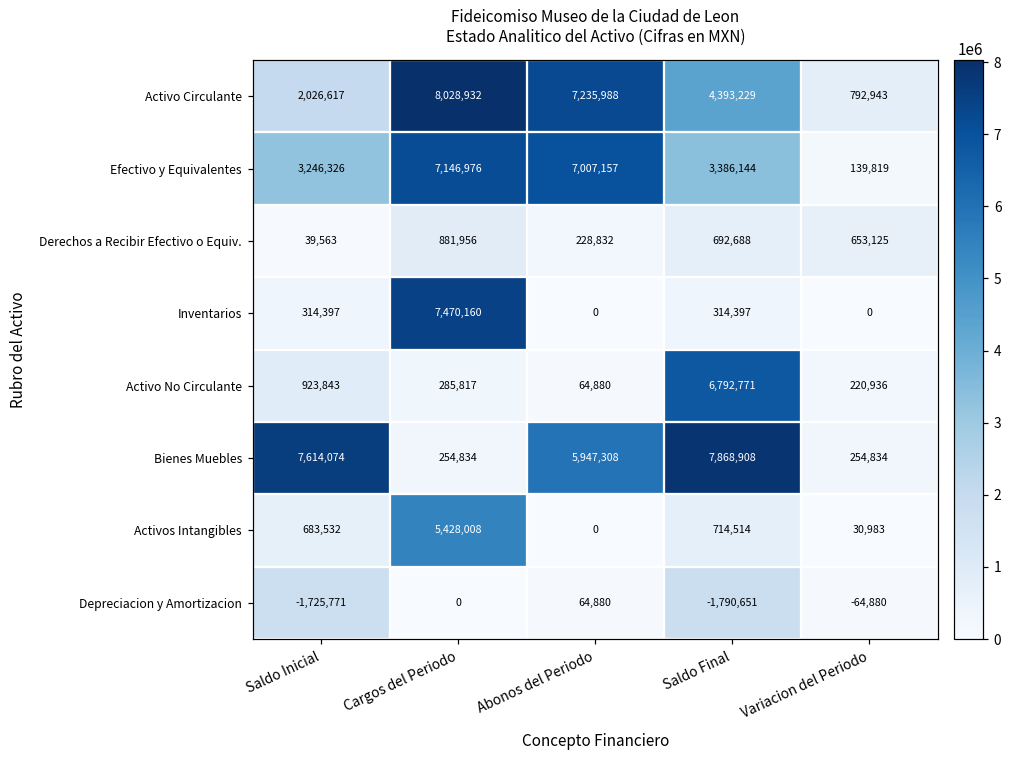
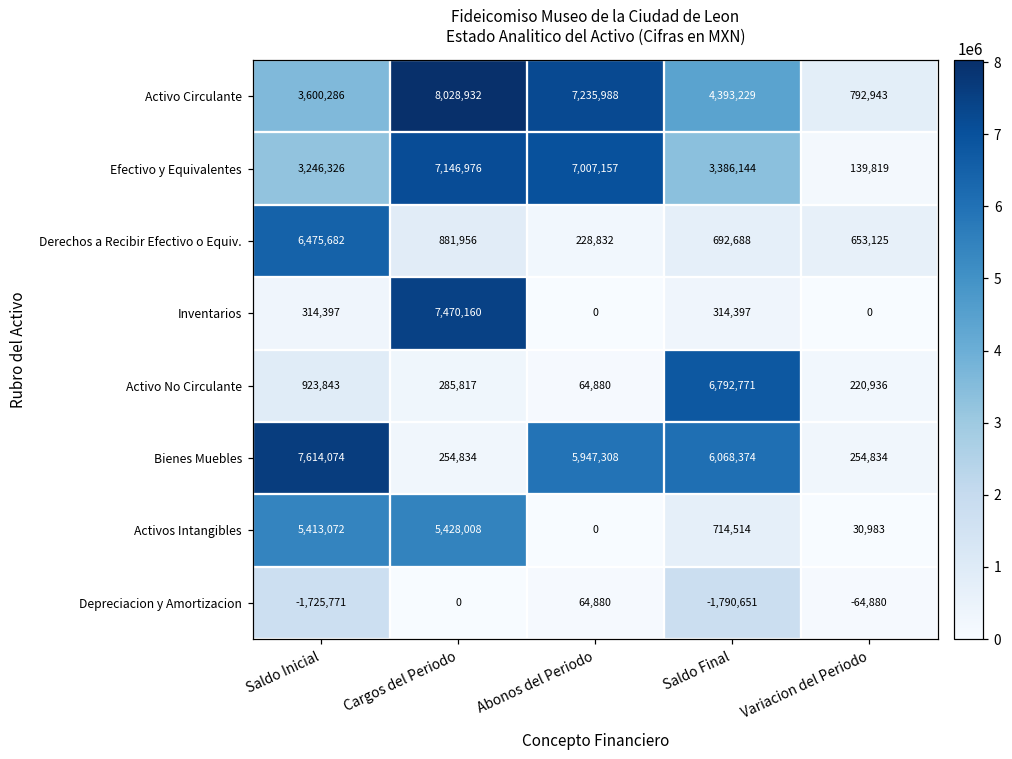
  {
    "Activo Circulante": {
-     "Saldo Inicial": "2,026,617",
+     "Saldo Inicial": "3,600,286",
      "Cargos del Periodo": "8,028,932",
      "Abonos del Periodo": "7,235,988",
      "Saldo Final": "4,393,229",
      "Variacion del Periodo": "792,943"
    },
    "Efectivo y Equivalentes": {
      "Saldo Inicial": "3,246,326",
      "Cargos del Periodo": "7,146,976",
      "Abonos del Periodo": "7,007,157",
      "Saldo Final": "3,386,144",
      "Variacion del Periodo": "139,819"
    },
    "Derechos a Recibir Efectivo o Equiv.": {
-     "Saldo Inicial": "39,563",
+     "Saldo Inicial": "6,475,682",
      "Cargos del Periodo": "881,956",
      "Abonos del Periodo": "228,832",
      "Saldo Final": "692,688",
      "Variacion del Periodo": "653,125"
    },
    "Inventarios": {
      "Saldo Inicial": "314,397",
      "Cargos del Periodo": "7,470,160",
      "Abonos del Periodo": "0",
      "Saldo Final": "314,397",
      "Variacion del Periodo": "0"
    },
    "Activo No Circulante": {
      "Saldo Inicial": "923,843",
      "Cargos del Periodo": "285,817",
      "Abonos del Periodo": "64,880",
      "Saldo Final": "6,792,771",
      "Variacion del Periodo": "220,936"
    },
    "Bienes Muebles": {
      "Saldo Inicial": "7,614,074",
      "Cargos del Periodo": "254,834",
      "Abonos del Periodo": "5,947,308",
-     "Saldo Final": "7,868,908",
+     "Saldo Final": "6,068,374",
      "Variacion del Periodo": "254,834"
    },
    "Activos Intangibles": {
-     "Saldo Inicial": "683,532",
+     "Saldo Inicial": "5,413,072",
      "Cargos del Periodo": "5,428,008",
      "Abonos del Periodo": "0",
      "Saldo Final": "714,514",
      "Variacion del Periodo": "30,983"
    },
    "Depreciacion y Amortizacion": {
      "Saldo Inicial": "-1,725,771",
      "Cargos del Periodo": "0",
      "Abonos del Periodo": "64,880",
      "Saldo Final": "-1,790,651",
      "Variacion del Periodo": "-64,880"
    }
  }
